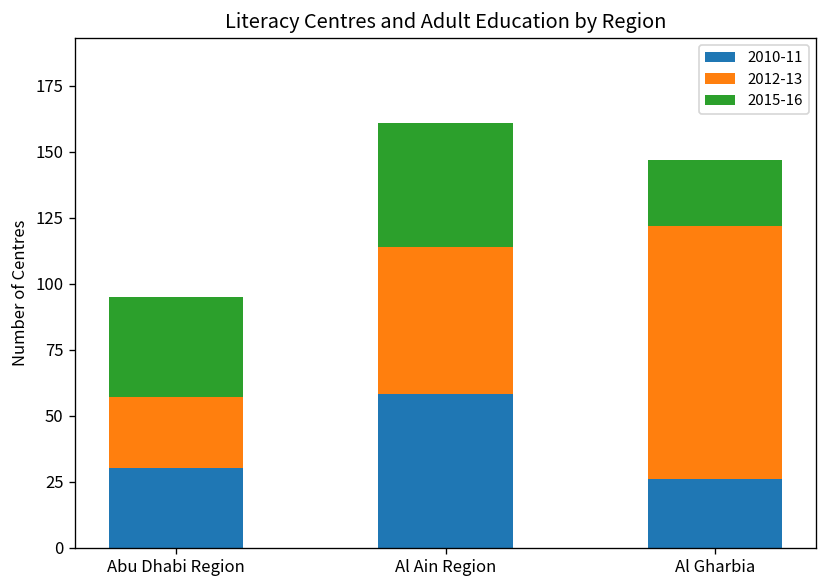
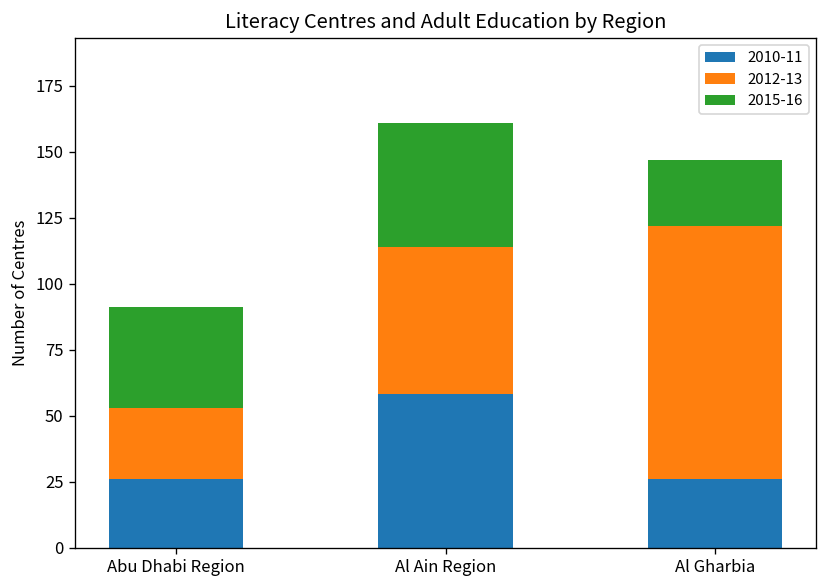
  {
    "2010-11": {
-     "Abu Dhabi Region": 30,
+     "Abu Dhabi Region": 26,
      "Al Ain Region": 58,
      "Al Gharbia": 26
    },
    "2012-13": {
      "Abu Dhabi Region": 27,
      "Al Ain Region": 56,
      "Al Gharbia": 96
    },
    "2015-16": {
      "Abu Dhabi Region": 38,
      "Al Ain Region": 47,
      "Al Gharbia": 25
    }
  }
